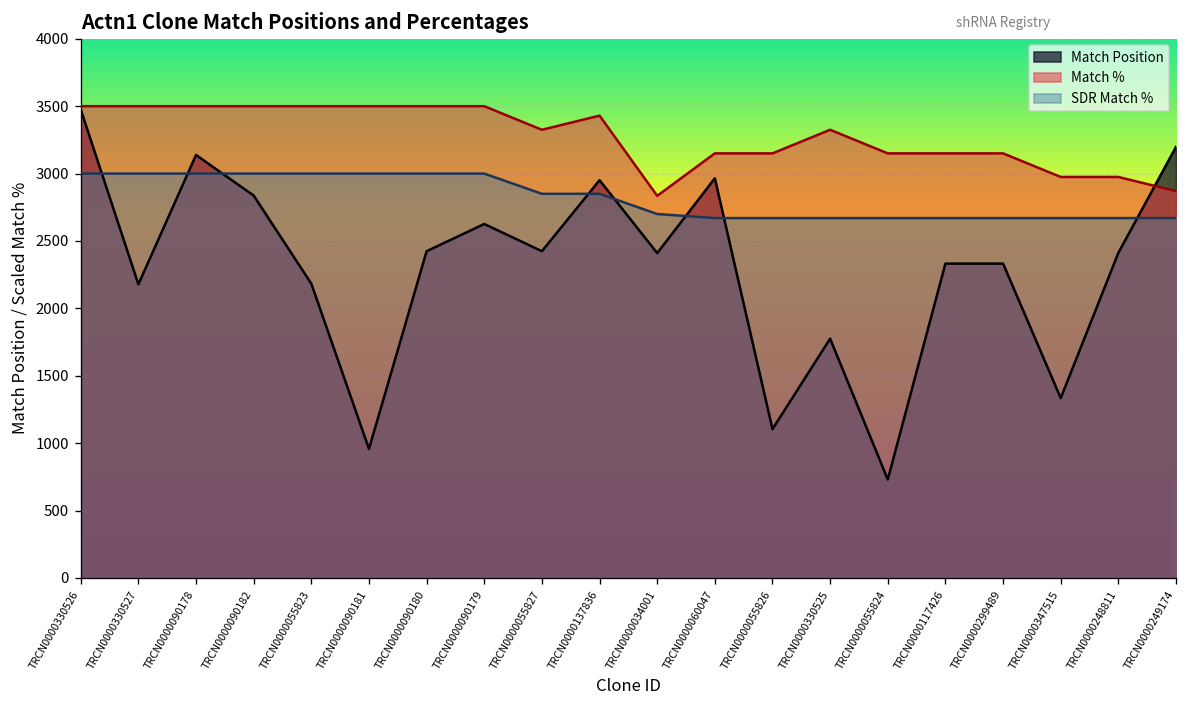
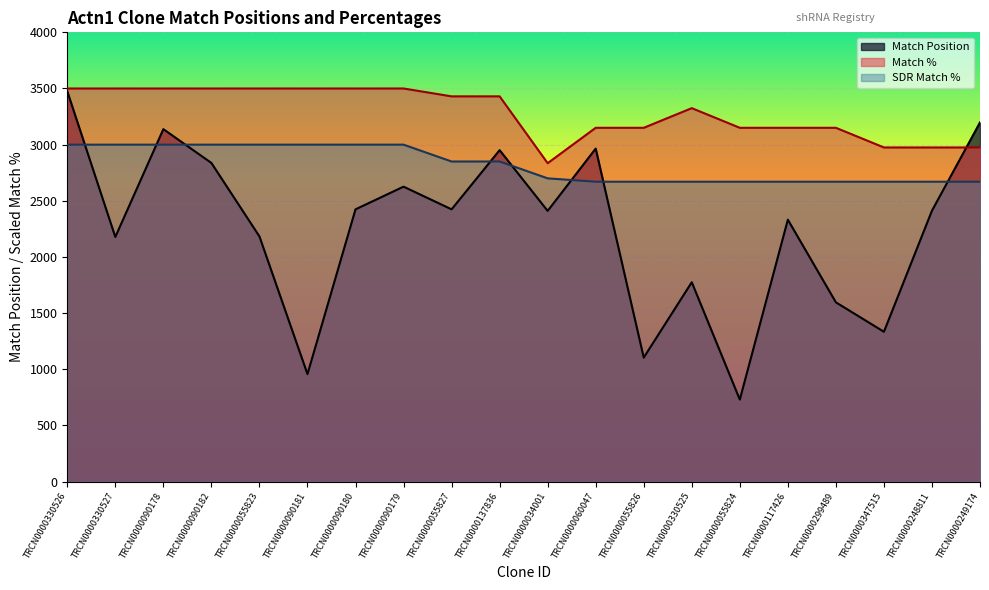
  {
    "Match Position": {
      "TRCN0000330526": 3480,
      "TRCN0000330527": 2180,
      "TRCN0000090178": 3140,
      "TRCN0000090182": 2840,
      "TRCN0000055823": 2180,
      "TRCN0000090181": 960,
      "TRCN0000090180": 2420,
      "TRCN0000090179": 2630,
      "TRCN0000055827": 2420,
      "TRCN0000137836": 2950,
      "TRCN0000034001": 2410,
      "TRCN0000060047": 2970,
      "TRCN0000055826": 1100,
      "TRCN0000330525": 1780,
      "TRCN0000055824": 730,
      "TRCN0000117426": 2330,
-     "TRCN0000299489": 2330,
+     "TRCN0000299489": 1600,
      "TRCN0000347515": 1330,
      "TRCN0000248811": 2410,
      "TRCN0000249174": 3200
    },
    "Match %": {
      "TRCN0000330526": 3500,
      "TRCN0000330527": 3500,
      "TRCN0000090178": 3500,
      "TRCN0000090182": 3500,
      "TRCN0000055823": 3500,
      "TRCN0000090181": 3500,
      "TRCN0000090180": 3500,
      "TRCN0000090179": 3500,
-     "TRCN0000055827": 3330,
+     "TRCN0000055827": 3430,
      "TRCN0000137836": 3430,
      "TRCN0000034001": 2840,
      "TRCN0000060047": 3150,
      "TRCN0000055826": 3150,
      "TRCN0000330525": 3330,
      "TRCN0000055824": 3150,
      "TRCN0000117426": 3150,
      "TRCN0000299489": 3150,
      "TRCN0000347515": 2980,
      "TRCN0000248811": 2980,
-     "TRCN0000249174": 2870
+     "TRCN0000249174": 2980
    },
    "SDR Match %": {
      "TRCN0000330526": 3000,
      "TRCN0000330527": 3000,
      "TRCN0000090178": 3000,
      "TRCN0000090182": 3000,
      "TRCN0000055823": 3000,
      "TRCN0000090181": 3000,
      "TRCN0000090180": 3000,
      "TRCN0000090179": 3000,
      "TRCN0000055827": 2850,
      "TRCN0000137836": 2850,
      "TRCN0000034001": 2700,
      "TRCN0000060047": 2670,
      "TRCN0000055826": 2670,
      "TRCN0000330525": 2670,
      "TRCN0000055824": 2670,
      "TRCN0000117426": 2670,
      "TRCN0000299489": 2670,
      "TRCN0000347515": 2670,
      "TRCN0000248811": 2670,
      "TRCN0000249174": 2670
    }
  }
